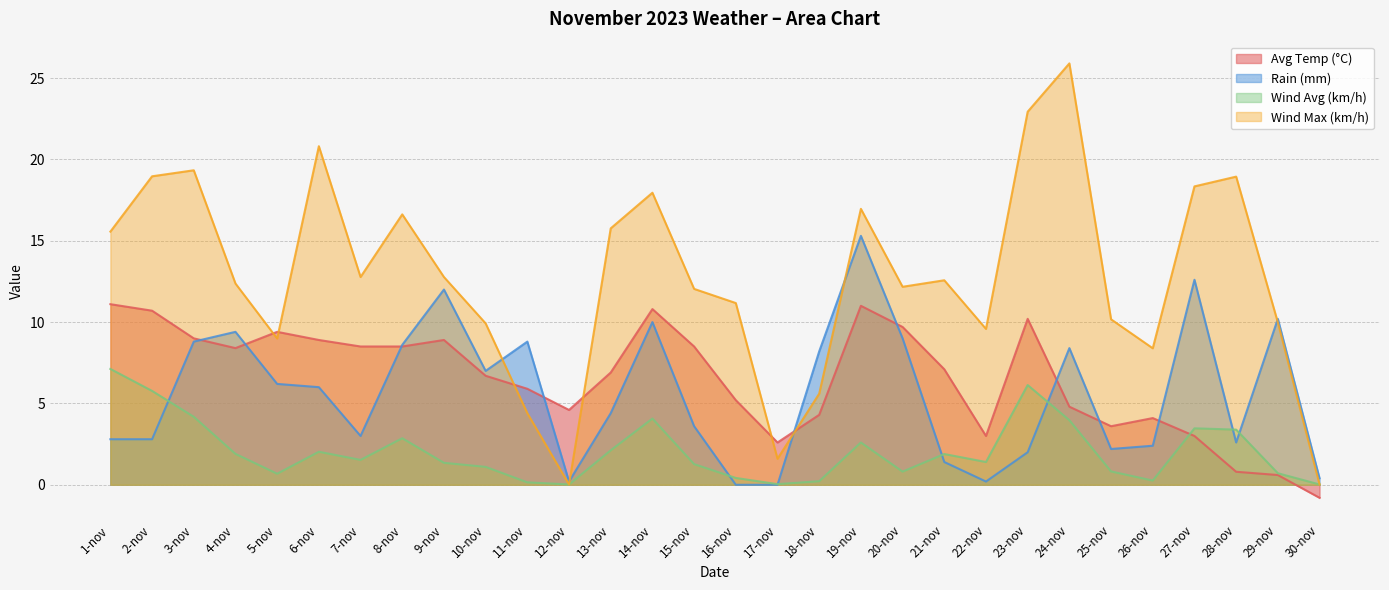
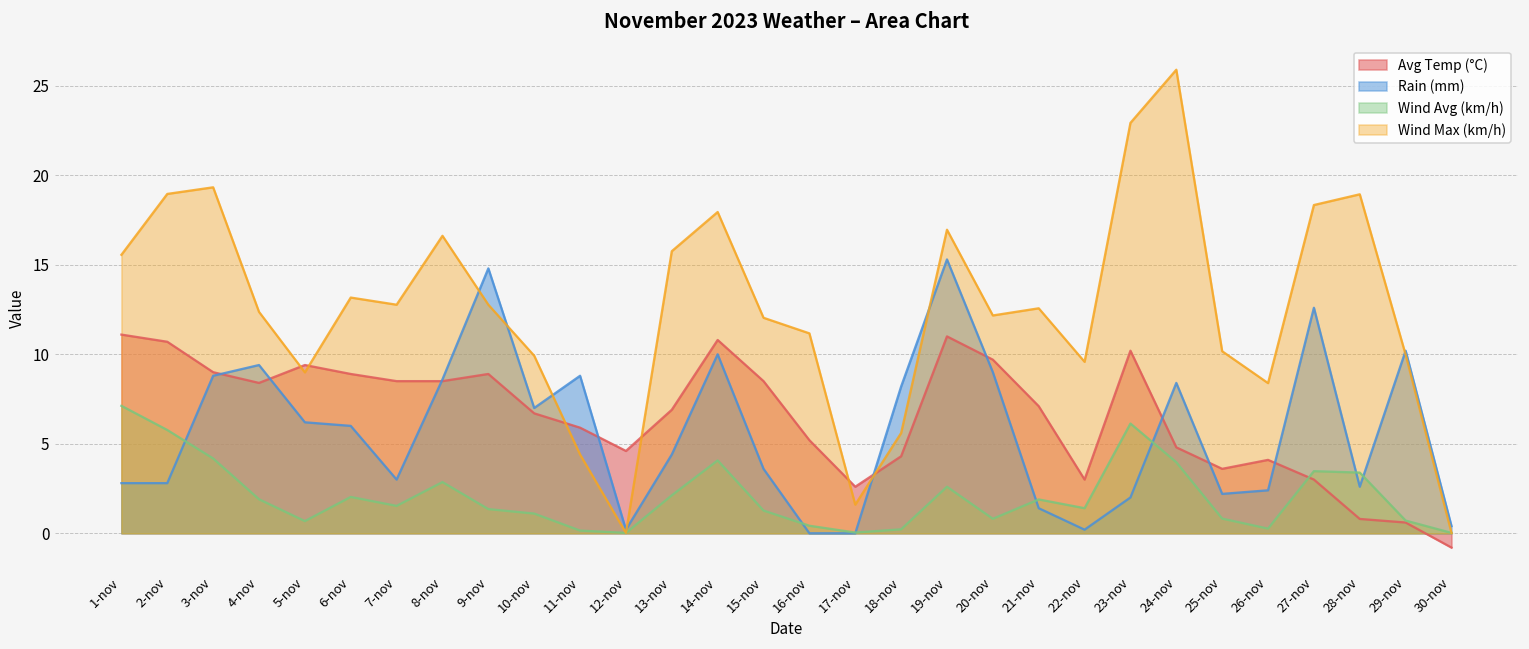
  {
    "Rain (mm)": {
      "1-nov": 2.8,
      "2-nov": 2.8,
      "3-nov": 8.8,
      "4-nov": 9.4,
      "5-nov": 6.2,
      "6-nov": 6.0,
      "7-nov": 3.0,
-     "9-nov": 12.0,
+     "9-nov": 14.8,
      "10-nov": 7.0,
      "11-nov": 8.8,
      "12-nov": 0.2,
      "13-nov": 4.4,
      "14-nov": 10.0,
      "15-nov": 3.6,
      "16-nov": 0.0,
      "18-nov": 8.2,
      "19-nov": 15.3,
      "20-nov": 9.0,
      "21-nov": 1.4,
      "22-nov": 0.2,
      "23-nov": 2.0,
      "24-nov": 8.4,
      "25-nov": 2.2,
      "26-nov": 2.4,
      "27-nov": 12.6,
      "28-nov": 2.6,
      "29-nov": 10.2,
      "30-nov": 0.4
    },
    "Wind Avg (km/h)": {
      "1-nov": 7.1,
      "2-nov": 5.8,
      "3-nov": 4.2,
      "4-nov": 1.9,
      "5-nov": 0.7,
      "6-nov": 2.0,
      "7-nov": 1.5,
      "8-nov": 2.9,
      "9-nov": 1.4,
      "10-nov": 1.1,
      "11-nov": 0.2,
      "13-nov": 2.1,
      "14-nov": 4.1,
      "15-nov": 1.3,
      "16-nov": 0.4,
      "18-nov": 0.2,
      "19-nov": 2.6,
      "20-nov": 0.8,
      "21-nov": 1.9,
      "22-nov": 1.4,
      "23-nov": 6.1,
      "24-nov": 4.0,
      "25-nov": 0.8,
      "26-nov": 0.3,
      "27-nov": 3.5,
      "28-nov": 3.4
    },
    "Wind Max (km/h)": {
      "1-nov": 15.6,
      "2-nov": 19.0,
      "3-nov": 19.3,
      "4-nov": 12.4,
      "5-nov": 9.0,
-     "6-nov": 20.8,
+     "6-nov": 13.2,
      "7-nov": 12.8,
      "8-nov": 16.6,
      "9-nov": 12.8,
      "10-nov": 9.9,
      "11-nov": 4.4,
      "13-nov": 15.8,
      "14-nov": 18.0,
      "15-nov": 12.0,
      "16-nov": 11.2,
      "17-nov": 1.6,
      "18-nov": 5.6,
      "19-nov": 17.0,
      "20-nov": 12.2,
      "21-nov": 12.6,
      "22-nov": 9.6,
      "23-nov": 22.9,
      "24-nov": 25.9,
      "25-nov": 10.2,
      "26-nov": 8.4,
      "27-nov": 18.3,
      "28-nov": 18.9,
      "29-nov": 10.0
    }
  }
